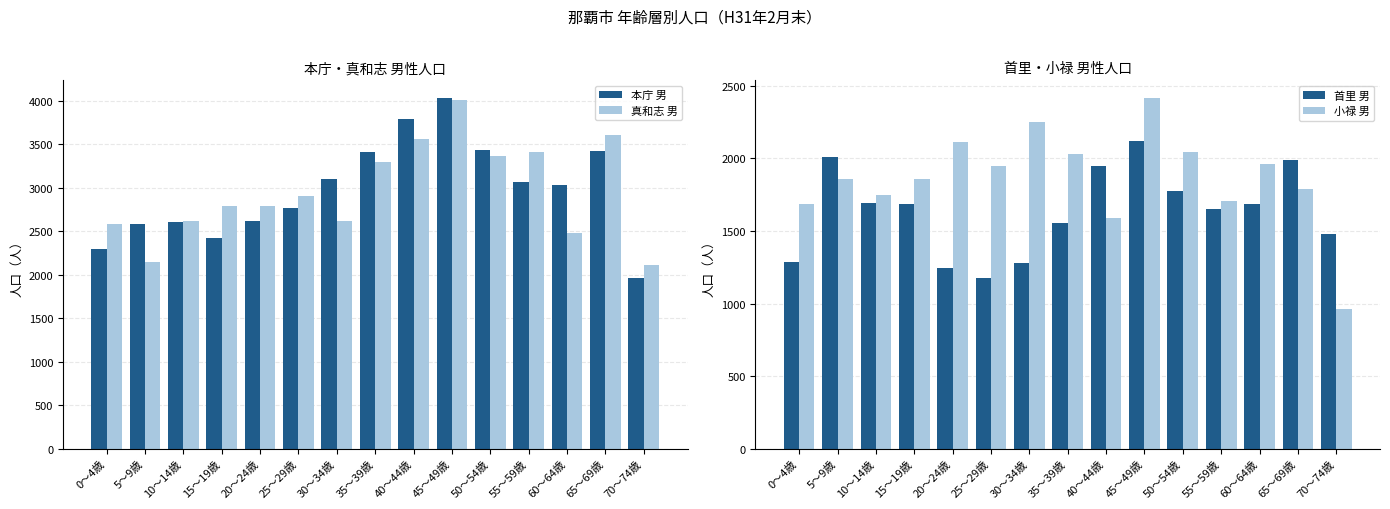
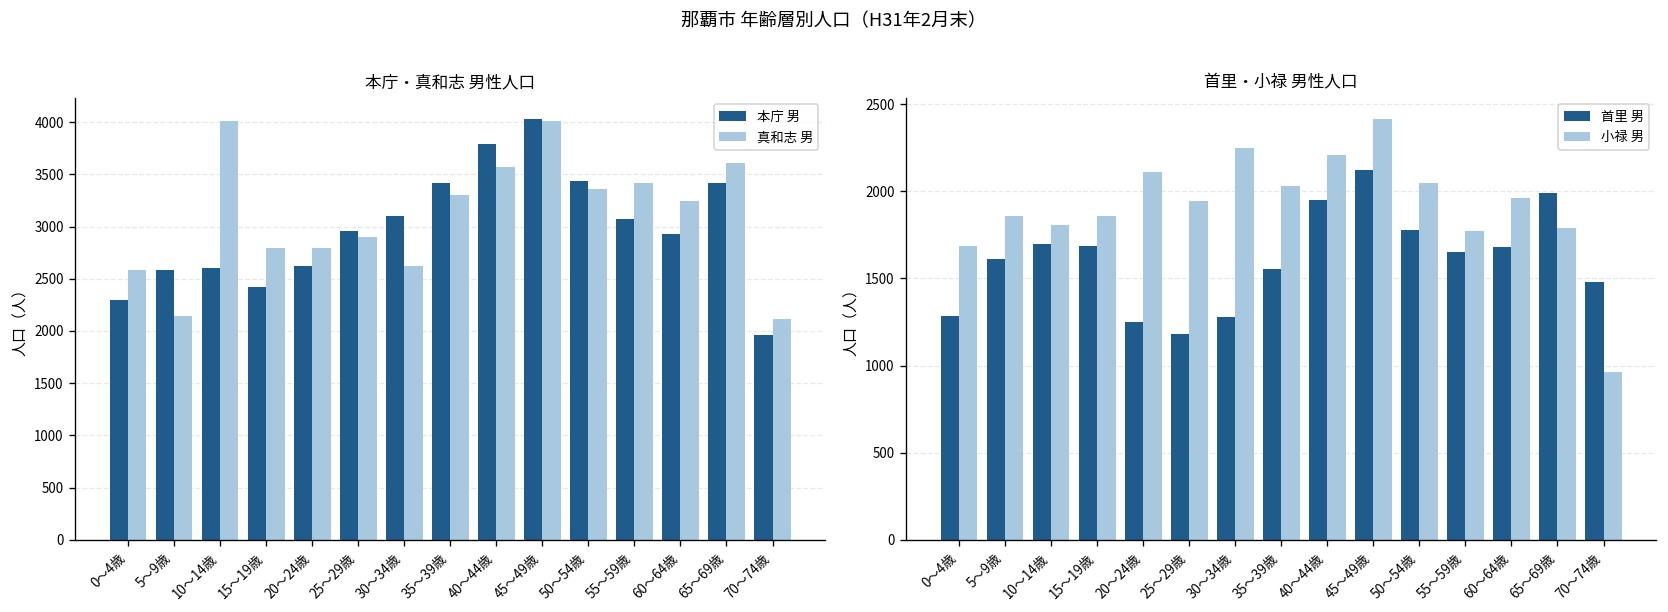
  {
    "本庁・真和志 男性人口": {
      "本庁 男": {
        "0～4歳": 2300,
        "5～9歳": 2600,
        "10～14歳": 2600,
        "15～19歳": 2400,
        "20～24歳": 2600,
-       "25～29歳": 2800,
+       "25～29歳": 3000,
        "30～34歳": 3100,
        "35～39歳": 3400,
        "40～44歳": 3800,
        "45～49歳": 4000,
        "50～54歳": 3400,
        "55～59歳": 3100,
-       "60～64歳": 3000,
+       "60～64歳": 2900,
        "65～69歳": 3400,
        "70～74歳": 2000
      },
      "真和志 男": {
        "0～4歳": 2600,
        "5～9歳": 2100,
-       "10～14歳": 2600,
+       "10～14歳": 4000,
        "15～19歳": 2800,
        "20～24歳": 2800,
        "25～29歳": 2900,
        "30～34歳": 2600,
        "35～39歳": 3300,
        "40～44歳": 3600,
        "45～49歳": 4000,
        "50～54歳": 3400,
        "55～59歳": 3400,
-       "60～64歳": 2500,
+       "60～64歳": 3200,
        "65～69歳": 3600,
        "70～74歳": 2100
      }
    },
    "首里・小禄 男性人口": {
      "首里 男": {
        "0～4歳": 1280,
-       "5～9歳": 2010,
+       "5～9歳": 1610,
        "10～14歳": 1700,
        "15～19歳": 1680,
        "20～24歳": 1250,
        "25～29歳": 1180,
        "30～34歳": 1280,
        "35～39歳": 1560,
        "40～44歳": 1950,
        "45～49歳": 2120,
        "50～54歳": 1780,
        "55～59歳": 1650,
        "60～64歳": 1680,
        "65～69歳": 1990,
        "70～74歳": 1480
      },
      "小禄 男": {
        "0～4歳": 1690,
        "5～9歳": 1860,
-       "10～14歳": 1750,
+       "10～14歳": 1810,
        "15～19歳": 1860,
        "20～24歳": 2110,
        "25～29歳": 1950,
        "30～34歳": 2250,
        "35～39歳": 2030,
-       "40～44歳": 1590,
+       "40～44歳": 2210,
        "45～49歳": 2420,
        "50～54歳": 2050,
-       "55～59歳": 1710,
+       "55～59歳": 1770,
        "60～64歳": 1960,
        "65～69歳": 1790,
        "70～74歳": 960
      }
    }
  }
